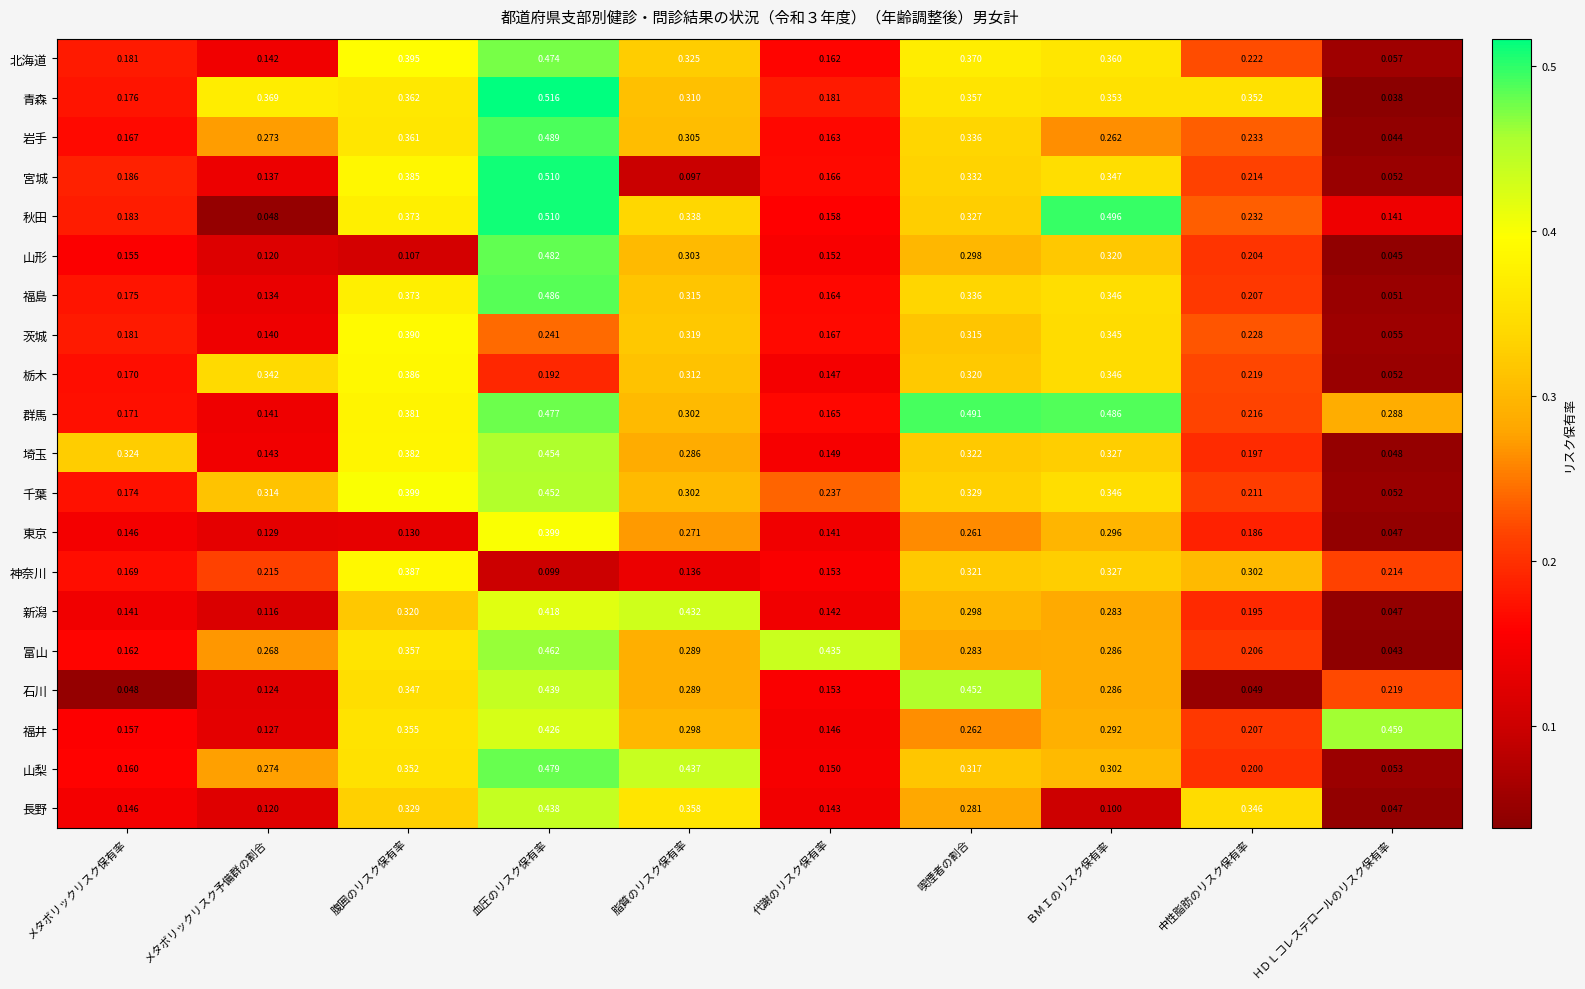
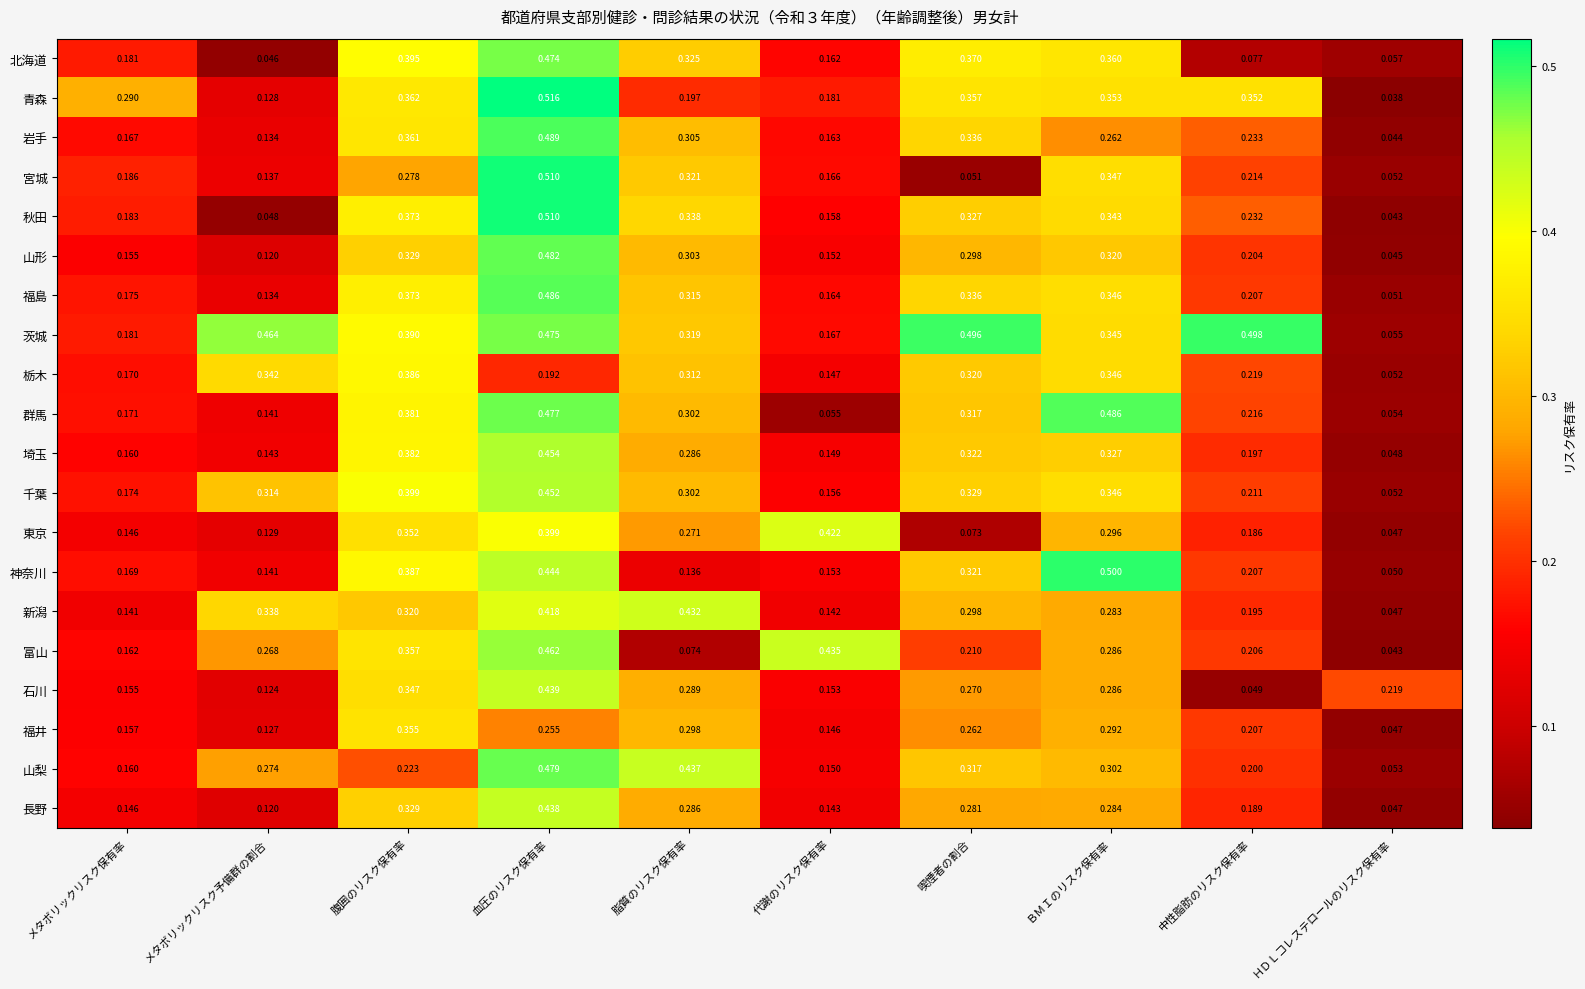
  {
    "北海道": {
      "メタボリックリスク保有率": 0.181,
-     "メタボリックリスク予備群の割合": 0.142,
+     "メタボリックリスク予備群の割合": 0.046,
      "腹囲のリスク保有率": 0.395,
      "血圧のリスク保有率": 0.474,
      "脂質のリスク保有率": 0.325,
      "代謝のリスク保有率": 0.162,
      "喫煙者の割合": 0.370,
      "ＢＭＩのリスク保有率": 0.360,
-     "中性脂肪のリスク保有率": 0.222,
+     "中性脂肪のリスク保有率": 0.077,
      "ＨＤＬコレステロールのリスク保有率": 0.057
    },
    "青森": {
-     "メタボリックリスク保有率": 0.176,
-     "メタボリックリスク予備群の割合": 0.369,
+     "メタボリックリスク保有率": 0.290,
+     "メタボリックリスク予備群の割合": 0.128,
      "腹囲のリスク保有率": 0.362,
      "血圧のリスク保有率": 0.516,
-     "脂質のリスク保有率": 0.310,
+     "脂質のリスク保有率": 0.197,
      "代謝のリスク保有率": 0.181,
      "喫煙者の割合": 0.357,
      "ＢＭＩのリスク保有率": 0.353,
      "中性脂肪のリスク保有率": 0.352,
      "ＨＤＬコレステロールのリスク保有率": 0.038
    },
    "岩手": {
      "メタボリックリスク保有率": 0.167,
-     "メタボリックリスク予備群の割合": 0.273,
+     "メタボリックリスク予備群の割合": 0.134,
      "腹囲のリスク保有率": 0.361,
      "血圧のリスク保有率": 0.489,
      "脂質のリスク保有率": 0.305,
      "代謝のリスク保有率": 0.163,
      "喫煙者の割合": 0.336,
      "ＢＭＩのリスク保有率": 0.262,
      "中性脂肪のリスク保有率": 0.233,
      "ＨＤＬコレステロールのリスク保有率": 0.044
    },
    "宮城": {
      "メタボリックリスク保有率": 0.186,
      "メタボリックリスク予備群の割合": 0.137,
-     "腹囲のリスク保有率": 0.385,
+     "腹囲のリスク保有率": 0.278,
      "血圧のリスク保有率": 0.510,
-     "脂質のリスク保有率": 0.097,
+     "脂質のリスク保有率": 0.321,
      "代謝のリスク保有率": 0.166,
-     "喫煙者の割合": 0.332,
+     "喫煙者の割合": 0.051,
      "ＢＭＩのリスク保有率": 0.347,
      "中性脂肪のリスク保有率": 0.214,
      "ＨＤＬコレステロールのリスク保有率": 0.052
    },
    "秋田": {
      "メタボリックリスク保有率": 0.183,
      "メタボリックリスク予備群の割合": 0.048,
      "腹囲のリスク保有率": 0.373,
      "血圧のリスク保有率": 0.510,
      "脂質のリスク保有率": 0.338,
      "代謝のリスク保有率": 0.158,
      "喫煙者の割合": 0.327,
-     "ＢＭＩのリスク保有率": 0.496,
+     "ＢＭＩのリスク保有率": 0.343,
      "中性脂肪のリスク保有率": 0.232,
-     "ＨＤＬコレステロールのリスク保有率": 0.141
+     "ＨＤＬコレステロールのリスク保有率": 0.043
    },
    "山形": {
      "メタボリックリスク保有率": 0.155,
      "メタボリックリスク予備群の割合": 0.120,
-     "腹囲のリスク保有率": 0.107,
+     "腹囲のリスク保有率": 0.329,
      "血圧のリスク保有率": 0.482,
      "脂質のリスク保有率": 0.303,
      "代謝のリスク保有率": 0.152,
      "喫煙者の割合": 0.298,
      "ＢＭＩのリスク保有率": 0.320,
      "中性脂肪のリスク保有率": 0.204,
      "ＨＤＬコレステロールのリスク保有率": 0.045
    },
    "福島": {
      "メタボリックリスク保有率": 0.175,
      "メタボリックリスク予備群の割合": 0.134,
      "腹囲のリスク保有率": 0.373,
      "血圧のリスク保有率": 0.486,
      "脂質のリスク保有率": 0.315,
      "代謝のリスク保有率": 0.164,
      "喫煙者の割合": 0.336,
      "ＢＭＩのリスク保有率": 0.346,
      "中性脂肪のリスク保有率": 0.207,
      "ＨＤＬコレステロールのリスク保有率": 0.051
    },
    "茨城": {
      "メタボリックリスク保有率": 0.181,
-     "メタボリックリスク予備群の割合": 0.140,
+     "メタボリックリスク予備群の割合": 0.464,
      "腹囲のリスク保有率": 0.390,
-     "血圧のリスク保有率": 0.241,
+     "血圧のリスク保有率": 0.475,
      "脂質のリスク保有率": 0.319,
      "代謝のリスク保有率": 0.167,
-     "喫煙者の割合": 0.315,
+     "喫煙者の割合": 0.496,
      "ＢＭＩのリスク保有率": 0.345,
-     "中性脂肪のリスク保有率": 0.228,
+     "中性脂肪のリスク保有率": 0.498,
      "ＨＤＬコレステロールのリスク保有率": 0.055
    },
    "栃木": {
      "メタボリックリスク保有率": 0.170,
      "メタボリックリスク予備群の割合": 0.342,
      "腹囲のリスク保有率": 0.386,
      "血圧のリスク保有率": 0.192,
      "脂質のリスク保有率": 0.312,
      "代謝のリスク保有率": 0.147,
      "喫煙者の割合": 0.320,
      "ＢＭＩのリスク保有率": 0.346,
      "中性脂肪のリスク保有率": 0.219,
      "ＨＤＬコレステロールのリスク保有率": 0.052
    },
    "群馬": {
      "メタボリックリスク保有率": 0.171,
      "メタボリックリスク予備群の割合": 0.141,
      "腹囲のリスク保有率": 0.381,
      "血圧のリスク保有率": 0.477,
      "脂質のリスク保有率": 0.302,
-     "代謝のリスク保有率": 0.165,
-     "喫煙者の割合": 0.491,
+     "代謝のリスク保有率": 0.055,
+     "喫煙者の割合": 0.317,
      "ＢＭＩのリスク保有率": 0.486,
      "中性脂肪のリスク保有率": 0.216,
-     "ＨＤＬコレステロールのリスク保有率": 0.288
+     "ＨＤＬコレステロールのリスク保有率": 0.054
    },
    "埼玉": {
-     "メタボリックリスク保有率": 0.324,
+     "メタボリックリスク保有率": 0.160,
      "メタボリックリスク予備群の割合": 0.143,
      "腹囲のリスク保有率": 0.382,
      "血圧のリスク保有率": 0.454,
      "脂質のリスク保有率": 0.286,
      "代謝のリスク保有率": 0.149,
      "喫煙者の割合": 0.322,
      "ＢＭＩのリスク保有率": 0.327,
      "中性脂肪のリスク保有率": 0.197,
      "ＨＤＬコレステロールのリスク保有率": 0.048
    },
    "千葉": {
      "メタボリックリスク保有率": 0.174,
      "メタボリックリスク予備群の割合": 0.314,
      "腹囲のリスク保有率": 0.399,
      "血圧のリスク保有率": 0.452,
      "脂質のリスク保有率": 0.302,
-     "代謝のリスク保有率": 0.237,
+     "代謝のリスク保有率": 0.156,
      "喫煙者の割合": 0.329,
      "ＢＭＩのリスク保有率": 0.346,
      "中性脂肪のリスク保有率": 0.211,
      "ＨＤＬコレステロールのリスク保有率": 0.052
    },
    "東京": {
      "メタボリックリスク保有率": 0.146,
      "メタボリックリスク予備群の割合": 0.129,
-     "腹囲のリスク保有率": 0.130,
+     "腹囲のリスク保有率": 0.352,
      "血圧のリスク保有率": 0.399,
      "脂質のリスク保有率": 0.271,
-     "代謝のリスク保有率": 0.141,
-     "喫煙者の割合": 0.261,
+     "代謝のリスク保有率": 0.422,
+     "喫煙者の割合": 0.073,
      "ＢＭＩのリスク保有率": 0.296,
      "中性脂肪のリスク保有率": 0.186,
      "ＨＤＬコレステロールのリスク保有率": 0.047
    },
    "神奈川": {
      "メタボリックリスク保有率": 0.169,
-     "メタボリックリスク予備群の割合": 0.215,
+     "メタボリックリスク予備群の割合": 0.141,
      "腹囲のリスク保有率": 0.387,
-     "血圧のリスク保有率": 0.099,
+     "血圧のリスク保有率": 0.444,
      "脂質のリスク保有率": 0.136,
      "代謝のリスク保有率": 0.153,
      "喫煙者の割合": 0.321,
-     "ＢＭＩのリスク保有率": 0.327,
-     "中性脂肪のリスク保有率": 0.302,
-     "ＨＤＬコレステロールのリスク保有率": 0.214
+     "ＢＭＩのリスク保有率": 0.500,
+     "中性脂肪のリスク保有率": 0.207,
+     "ＨＤＬコレステロールのリスク保有率": 0.050
    },
    "新潟": {
      "メタボリックリスク保有率": 0.141,
-     "メタボリックリスク予備群の割合": 0.116,
+     "メタボリックリスク予備群の割合": 0.338,
      "腹囲のリスク保有率": 0.320,
      "血圧のリスク保有率": 0.418,
      "脂質のリスク保有率": 0.432,
      "代謝のリスク保有率": 0.142,
      "喫煙者の割合": 0.298,
      "ＢＭＩのリスク保有率": 0.283,
      "中性脂肪のリスク保有率": 0.195,
      "ＨＤＬコレステロールのリスク保有率": 0.047
    },
    "富山": {
      "メタボリックリスク保有率": 0.162,
      "メタボリックリスク予備群の割合": 0.268,
      "腹囲のリスク保有率": 0.357,
      "血圧のリスク保有率": 0.462,
-     "脂質のリスク保有率": 0.289,
+     "脂質のリスク保有率": 0.074,
      "代謝のリスク保有率": 0.435,
-     "喫煙者の割合": 0.283,
+     "喫煙者の割合": 0.210,
      "ＢＭＩのリスク保有率": 0.286,
      "中性脂肪のリスク保有率": 0.206,
      "ＨＤＬコレステロールのリスク保有率": 0.043
    },
    "石川": {
-     "メタボリックリスク保有率": 0.048,
+     "メタボリックリスク保有率": 0.155,
      "メタボリックリスク予備群の割合": 0.124,
      "腹囲のリスク保有率": 0.347,
      "血圧のリスク保有率": 0.439,
      "脂質のリスク保有率": 0.289,
      "代謝のリスク保有率": 0.153,
-     "喫煙者の割合": 0.452,
+     "喫煙者の割合": 0.270,
      "ＢＭＩのリスク保有率": 0.286,
      "中性脂肪のリスク保有率": 0.049,
      "ＨＤＬコレステロールのリスク保有率": 0.219
    },
    "福井": {
      "メタボリックリスク保有率": 0.157,
      "メタボリックリスク予備群の割合": 0.127,
      "腹囲のリスク保有率": 0.355,
-     "血圧のリスク保有率": 0.426,
+     "血圧のリスク保有率": 0.255,
      "脂質のリスク保有率": 0.298,
      "代謝のリスク保有率": 0.146,
      "喫煙者の割合": 0.262,
      "ＢＭＩのリスク保有率": 0.292,
      "中性脂肪のリスク保有率": 0.207,
-     "ＨＤＬコレステロールのリスク保有率": 0.459
+     "ＨＤＬコレステロールのリスク保有率": 0.047
    },
    "山梨": {
      "メタボリックリスク保有率": 0.160,
      "メタボリックリスク予備群の割合": 0.274,
-     "腹囲のリスク保有率": 0.352,
+     "腹囲のリスク保有率": 0.223,
      "血圧のリスク保有率": 0.479,
      "脂質のリスク保有率": 0.437,
      "代謝のリスク保有率": 0.150,
      "喫煙者の割合": 0.317,
      "ＢＭＩのリスク保有率": 0.302,
      "中性脂肪のリスク保有率": 0.200,
      "ＨＤＬコレステロールのリスク保有率": 0.053
    },
    "長野": {
      "メタボリックリスク保有率": 0.146,
      "メタボリックリスク予備群の割合": 0.120,
      "腹囲のリスク保有率": 0.329,
      "血圧のリスク保有率": 0.438,
-     "脂質のリスク保有率": 0.358,
+     "脂質のリスク保有率": 0.286,
      "代謝のリスク保有率": 0.143,
      "喫煙者の割合": 0.281,
-     "ＢＭＩのリスク保有率": 0.100,
-     "中性脂肪のリスク保有率": 0.346,
+     "ＢＭＩのリスク保有率": 0.284,
+     "中性脂肪のリスク保有率": 0.189,
      "ＨＤＬコレステロールのリスク保有率": 0.047
    }
  }
